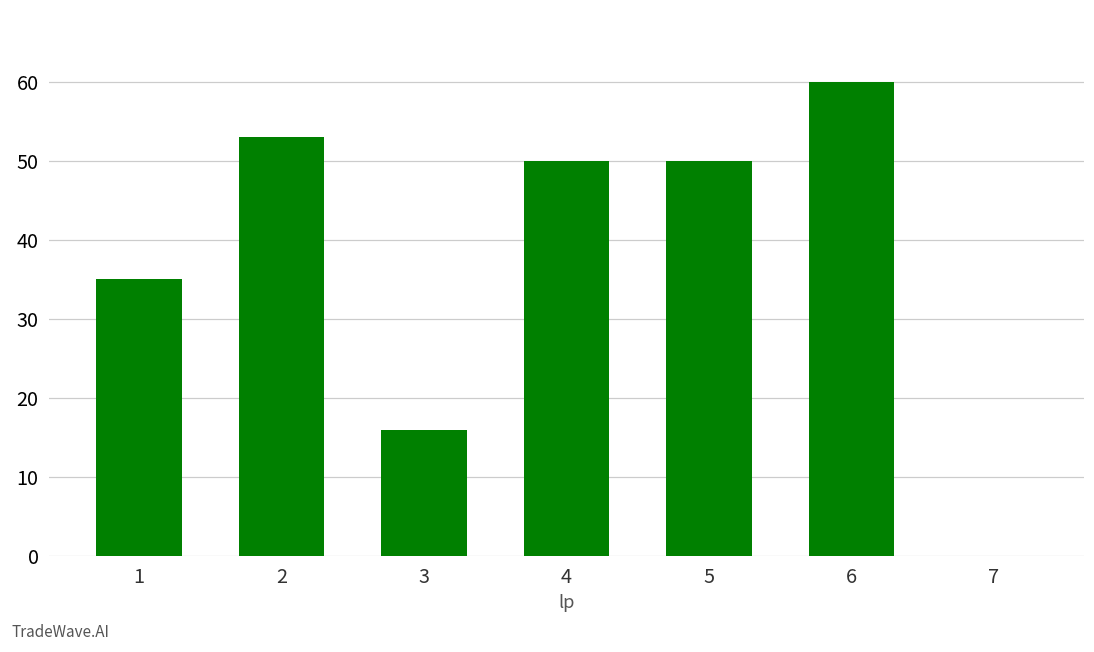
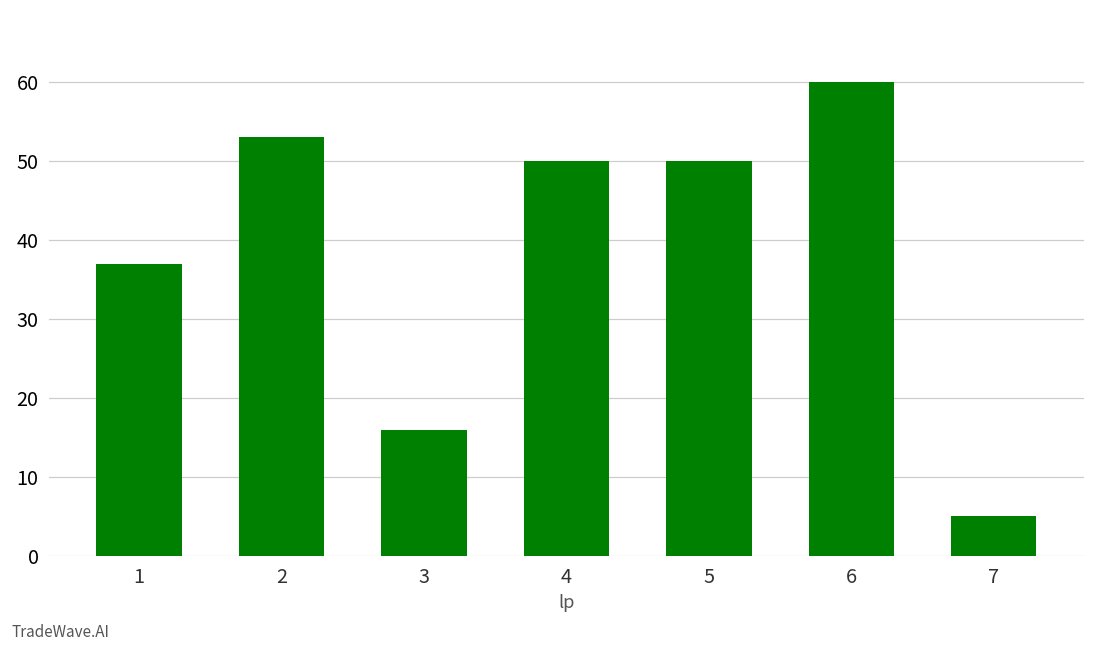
  {
-   "1": 35,
+   "1": 37,
    "2": 53,
    "3": 16,
    "4": 50,
    "5": 50,
    "6": 60,
-   "7": 0
+   "7": 5
  }
